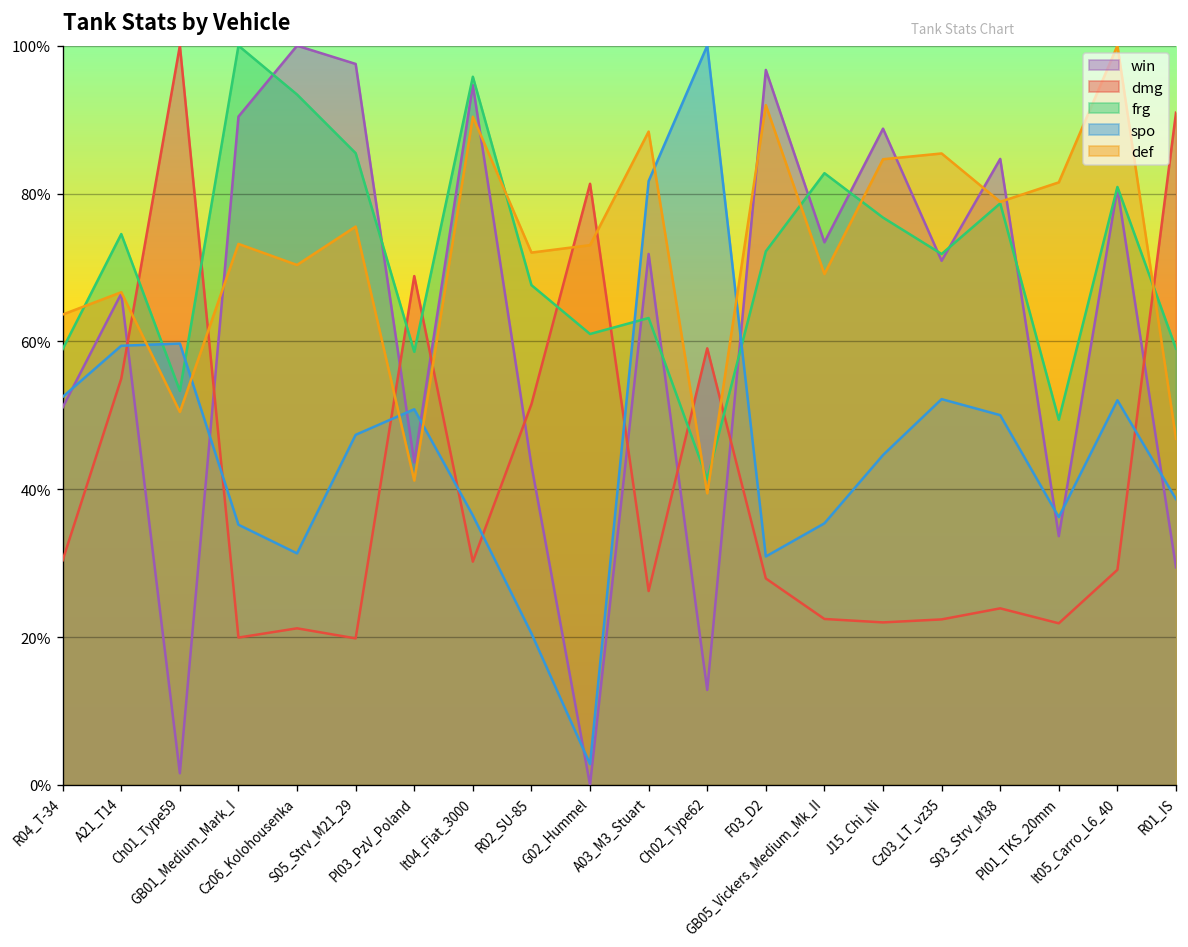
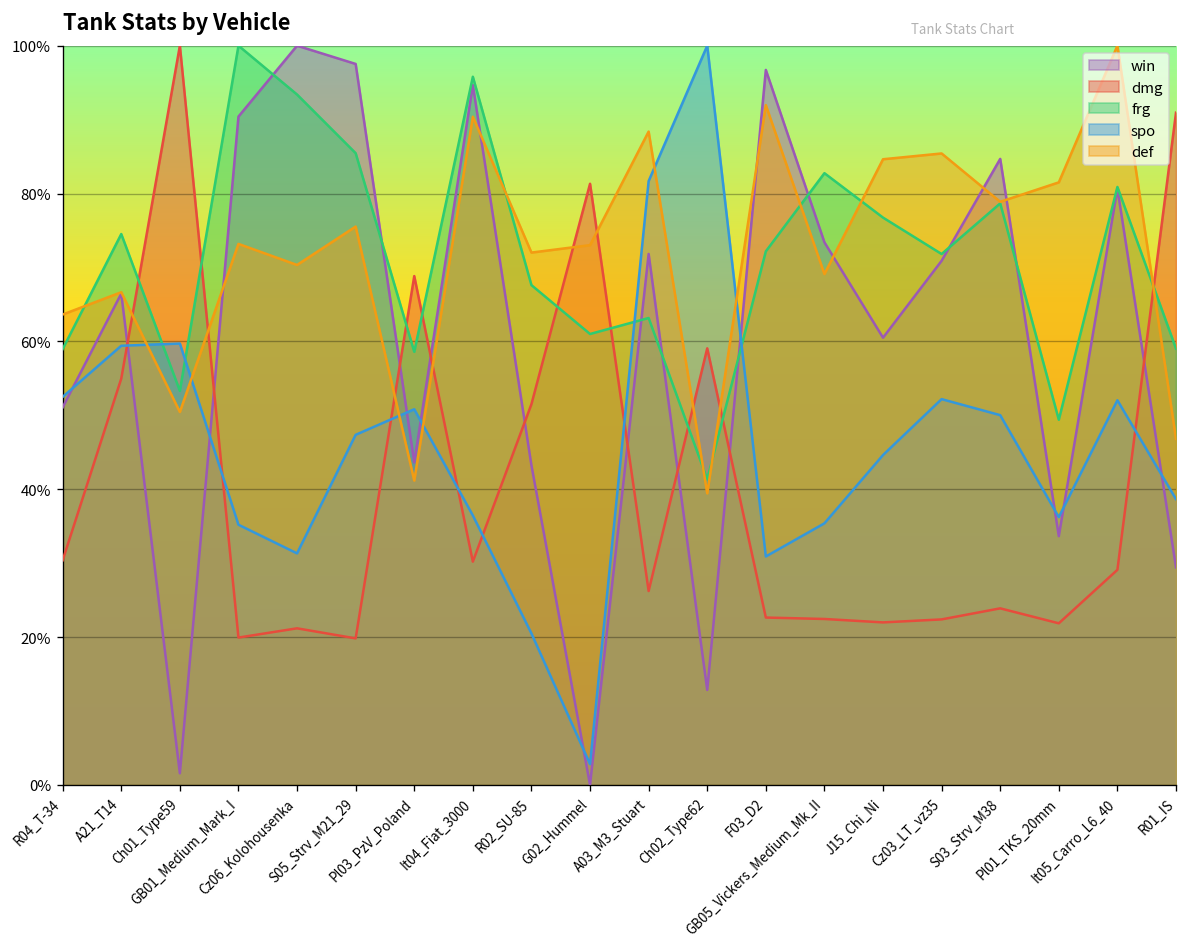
  {
    "win": {
      "R04_T-34": "51%",
      "Ch01_Type59": "2%",
      "GB01_Medium_Mark_I": "90%",
      "Cz06_Kolohousenka": "100%",
      "S05_Strv_M21_29": "98%",
      "Pl03_PzV_Poland": "44%",
      "It04_Fiat_3000": "95%",
      "R02_SU-85": "43%",
      "G02_Hummel": "0%",
      "A03_M3_Stuart": "72%",
      "Ch02_Type62": "13%",
      "F03_D2": "97%",
      "GB05_Vickers_Medium_Mk_II": "73%",
-     "J15_Chi_Ni": "89%",
+     "J15_Chi_Ni": "60%",
      "Cz03_LT_vz35": "71%",
      "S03_Strv_M38": "85%",
      "Pl01_TKS_20mm": "34%",
      "R01_IS": "29%"
    },
    "dmg": {
      "R04_T-34": "30%",
      "A21_T14": "55%",
      "Ch01_Type59": "100%",
      "GB01_Medium_Mark_I": "20%",
      "Cz06_Kolohousenka": "21%",
      "S05_Strv_M21_29": "20%",
      "Pl03_PzV_Poland": "69%",
      "It04_Fiat_3000": "30%",
      "R02_SU-85": "52%",
      "G02_Hummel": "81%",
      "A03_M3_Stuart": "26%",
      "Ch02_Type62": "59%",
-     "F03_D2": "28%",
+     "F03_D2": "23%",
      "GB05_Vickers_Medium_Mk_II": "22%",
      "J15_Chi_Ni": "22%",
      "Cz03_LT_vz35": "22%",
      "S03_Strv_M38": "24%",
      "Pl01_TKS_20mm": "22%",
      "It05_Carro_L6_40": "29%",
      "R01_IS": "91%"
    },
    "frg": {
      "R04_T-34": "59%",
      "A21_T14": "75%",
      "Ch01_Type59": "53%",
      "GB01_Medium_Mark_I": "100%",
      "Cz06_Kolohousenka": "93%",
      "S05_Strv_M21_29": "85%",
      "Pl03_PzV_Poland": "59%",
      "It04_Fiat_3000": "96%",
      "R02_SU-85": "68%",
      "G02_Hummel": "61%",
      "A03_M3_Stuart": "63%",
      "Ch02_Type62": "41%",
      "F03_D2": "72%",
      "GB05_Vickers_Medium_Mk_II": "83%",
      "J15_Chi_Ni": "77%",
      "Cz03_LT_vz35": "72%",
      "Pl01_TKS_20mm": "49%",
      "R01_IS": "59%"
    },
    "spo": {
      "R04_T-34": "52%",
      "A21_T14": "59%",
      "Ch01_Type59": "60%",
      "GB01_Medium_Mark_I": "35%",
      "Cz06_Kolohousenka": "31%",
      "S05_Strv_M21_29": "47%",
      "Pl03_PzV_Poland": "51%",
      "It04_Fiat_3000": "36%",
      "R02_SU-85": "20%",
      "G02_Hummel": "3%",
      "A03_M3_Stuart": "82%",
      "Ch02_Type62": "100%",
      "F03_D2": "31%",
      "GB05_Vickers_Medium_Mk_II": "35%",
      "J15_Chi_Ni": "45%",
      "Cz03_LT_vz35": "52%",
      "S03_Strv_M38": "50%",
      "Pl01_TKS_20mm": "36%",
      "It05_Carro_L6_40": "52%",
      "R01_IS": "39%"
    },
    "def": {
      "R04_T-34": "64%",
      "Ch01_Type59": "50%",
      "GB01_Medium_Mark_I": "73%",
      "Cz06_Kolohousenka": "70%",
      "S05_Strv_M21_29": "76%",
      "Pl03_PzV_Poland": "41%",
      "It04_Fiat_3000": "90%",
      "R02_SU-85": "72%",
      "G02_Hummel": "73%",
      "A03_M3_Stuart": "88%",
      "Ch02_Type62": "39%",
      "F03_D2": "92%",
      "GB05_Vickers_Medium_Mk_II": "69%",
      "J15_Chi_Ni": "85%",
      "Cz03_LT_vz35": "85%",
      "Pl01_TKS_20mm": "82%",
      "It05_Carro_L6_40": "100%",
      "R01_IS": "47%"
    }
  }
